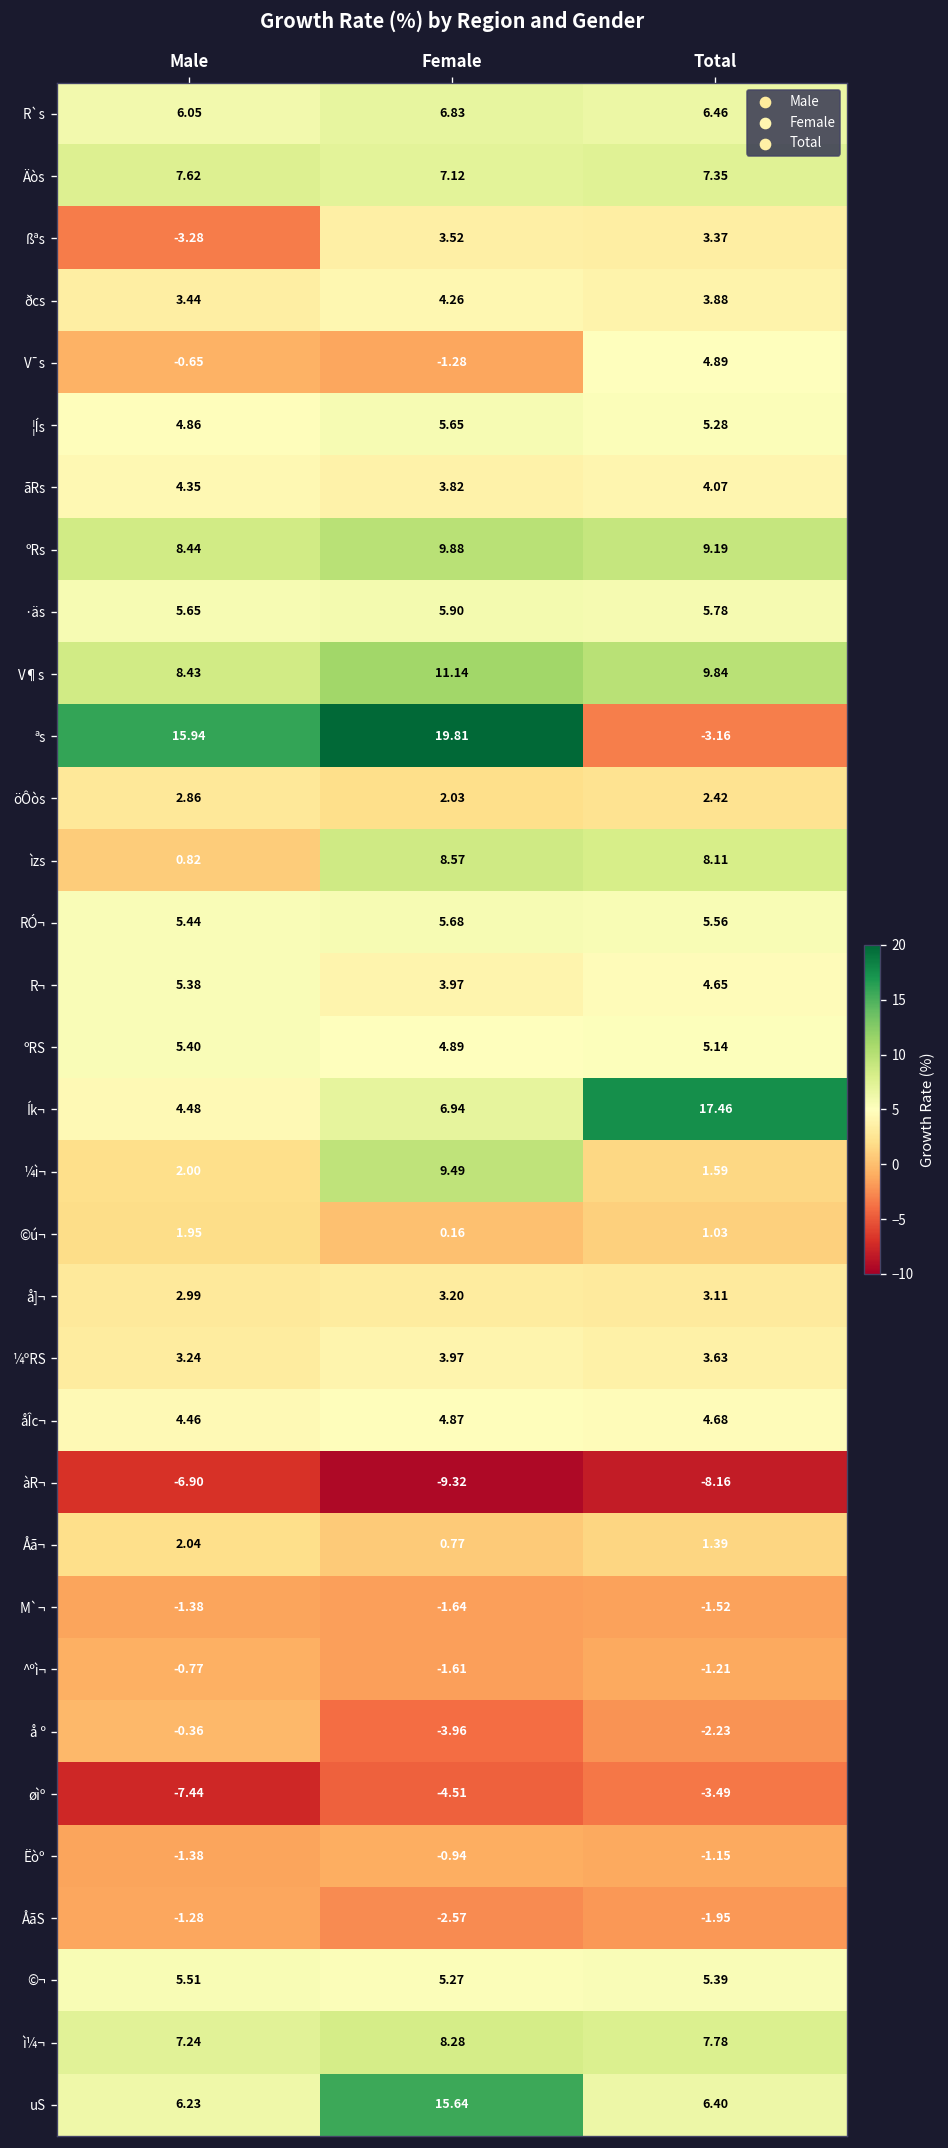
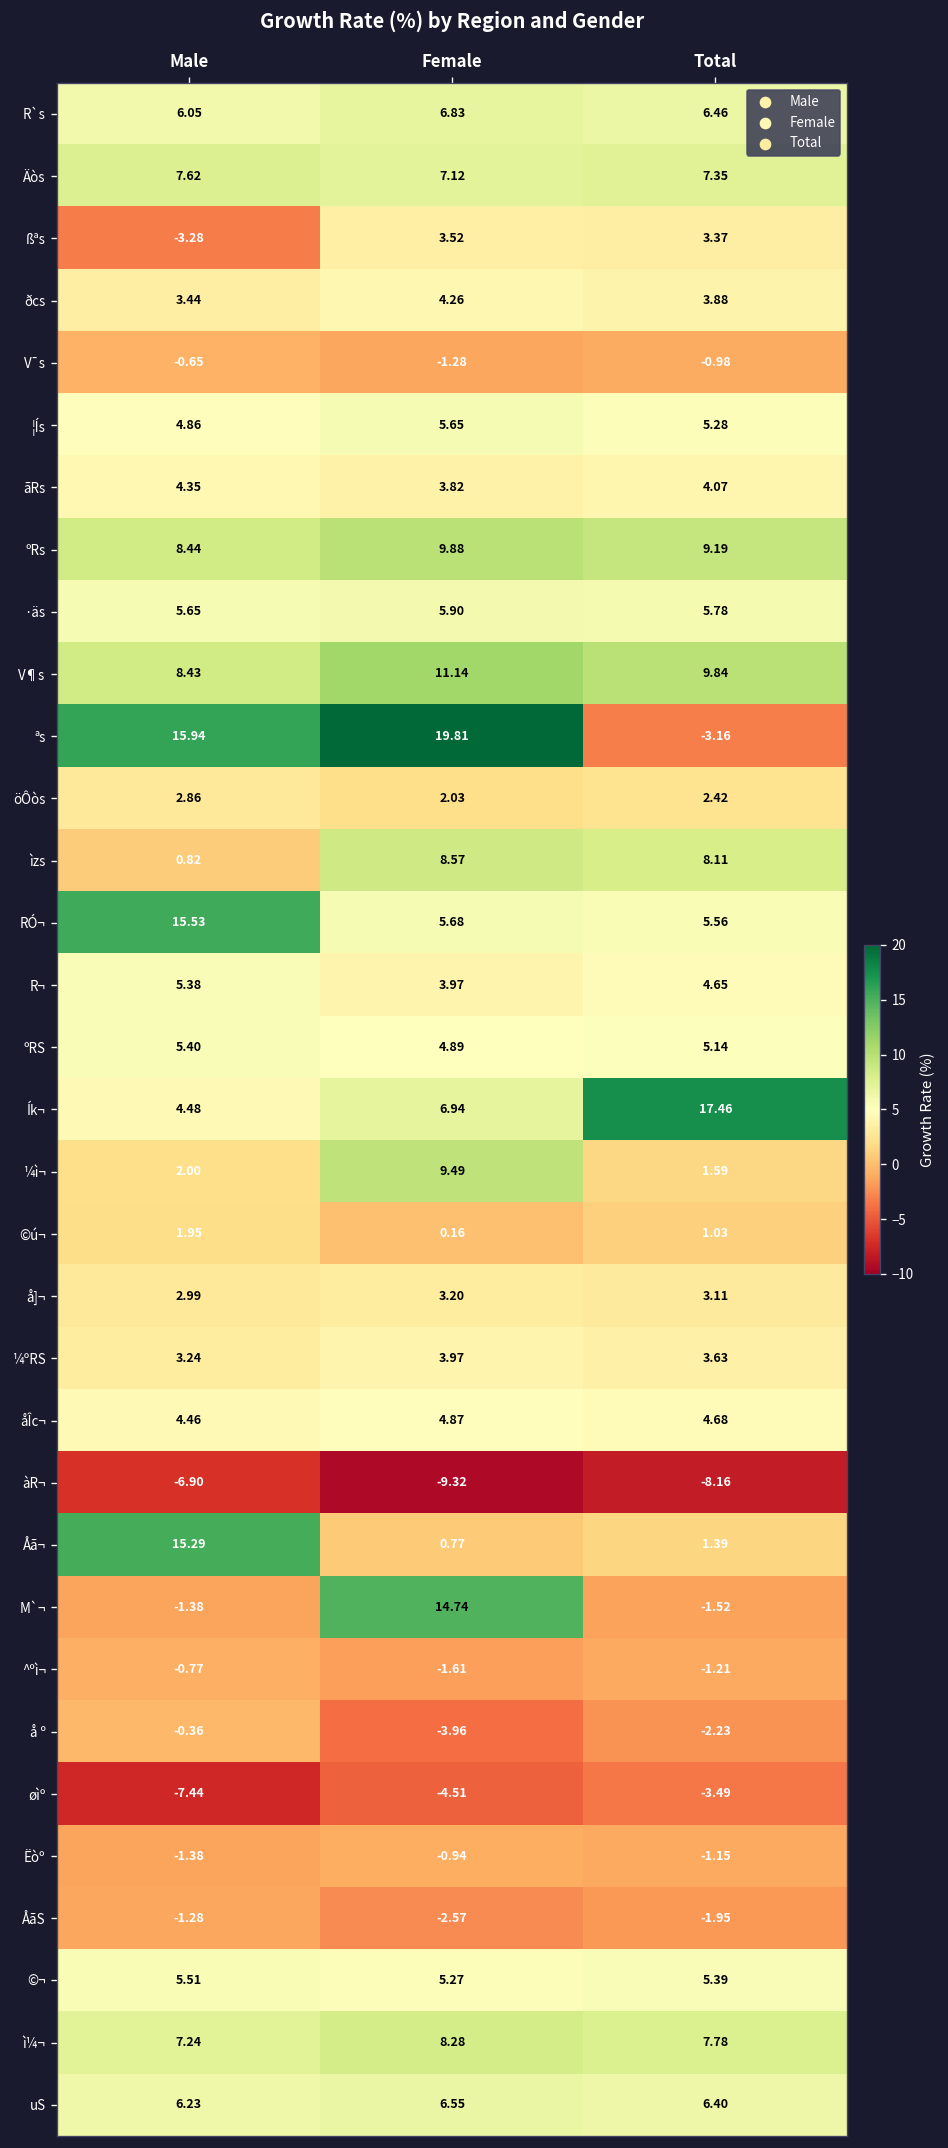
  {
    "R`s": {
      "Male": 6.05,
      "Female": 6.83,
      "Total": 6.46
    },
    "Äòs": {
      "Male": 7.62,
      "Female": 7.12,
      "Total": 7.35
    },
    "ßªs": {
      "Male": -3.28,
      "Female": 3.52,
      "Total": 3.37
    },
    "ðcs": {
      "Male": 3.44,
      "Female": 4.26,
      "Total": 3.88
    },
    "V¯s": {
      "Male": -0.65,
      "Female": -1.28,
-     "Total": 4.89
+     "Total": -0.98
    },
    "¦Ís": {
      "Male": 4.86,
      "Female": 5.65,
      "Total": 5.28
    },
    "ãRs": {
      "Male": 4.35,
      "Female": 3.82,
      "Total": 4.07
    },
    "ºRs": {
      "Male": 8.44,
      "Female": 9.88,
      "Total": 9.19
    },
    "·äs": {
      "Male": 5.65,
      "Female": 5.90,
      "Total": 5.78
    },
    "V¶s": {
      "Male": 8.43,
      "Female": 11.14,
      "Total": 9.84
    },
    "ªs": {
      "Male": 15.94,
      "Female": 19.81,
      "Total": -3.16
    },
    "öÔòs": {
      "Male": 2.86,
      "Female": 2.03,
      "Total": 2.42
    },
    "ìzs": {
      "Male": 0.82,
      "Female": 8.57,
      "Total": 8.11
    },
    "RÓ¬": {
-     "Male": 5.44,
+     "Male": 15.53,
      "Female": 5.68,
      "Total": 5.56
    },
    "R¬": {
      "Male": 5.38,
      "Female": 3.97,
      "Total": 4.65
    },
    "ºRS": {
      "Male": 5.40,
      "Female": 4.89,
      "Total": 5.14
    },
    "Ík¬": {
      "Male": 4.48,
      "Female": 6.94,
      "Total": 17.46
    },
    "¼ì¬": {
      "Male": 2.00,
      "Female": 9.49,
      "Total": 1.59
    },
    "©ú¬": {
      "Male": 1.95,
      "Female": 0.16,
      "Total": 1.03
    },
    "å]¬": {
      "Male": 2.99,
      "Female": 3.20,
      "Total": 3.11
    },
    "¼ºRS": {
      "Male": 3.24,
      "Female": 3.97,
      "Total": 3.63
    },
    "åÎc¬": {
      "Male": 4.46,
      "Female": 4.87,
      "Total": 4.68
    },
    "àR¬": {
      "Male": -6.90,
      "Female": -9.32,
      "Total": -8.16
    },
    "Åã¬": {
-     "Male": 2.04,
+     "Male": 15.29,
      "Female": 0.77,
      "Total": 1.39
    },
    "M`¬": {
      "Male": -1.38,
-     "Female": -1.64,
+     "Female": 14.74,
      "Total": -1.52
    },
    "^ºì¬": {
      "Male": -0.77,
      "Female": -1.61,
      "Total": -1.21
    },
    "å º": {
      "Male": -0.36,
      "Female": -3.96,
      "Total": -2.23
    },
    "øìº": {
      "Male": -7.44,
      "Female": -4.51,
      "Total": -3.49
    },
    "Ëòº": {
      "Male": -1.38,
      "Female": -0.94,
      "Total": -1.15
    },
    "ÅãS": {
      "Male": -1.28,
      "Female": -2.57,
      "Total": -1.95
    },
    "©¬": {
      "Male": 5.51,
      "Female": 5.27,
      "Total": 5.39
    },
    "ì¼¬": {
      "Male": 7.24,
      "Female": 8.28,
      "Total": 7.78
    },
    "uS": {
      "Male": 6.23,
-     "Female": 15.64,
+     "Female": 6.55,
      "Total": 6.40
    }
  }
